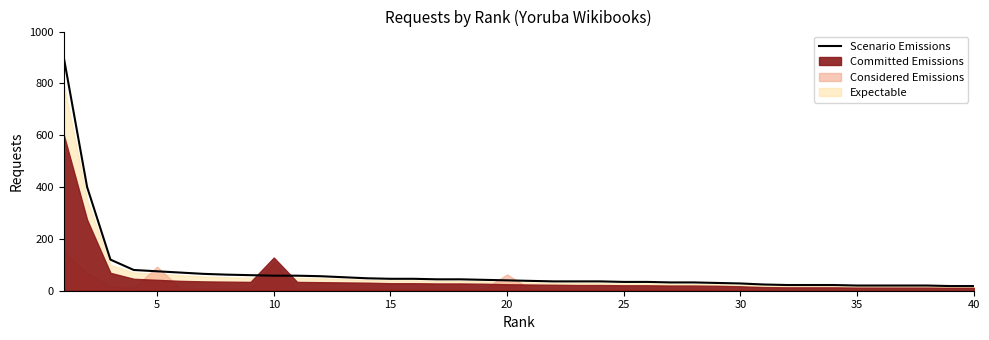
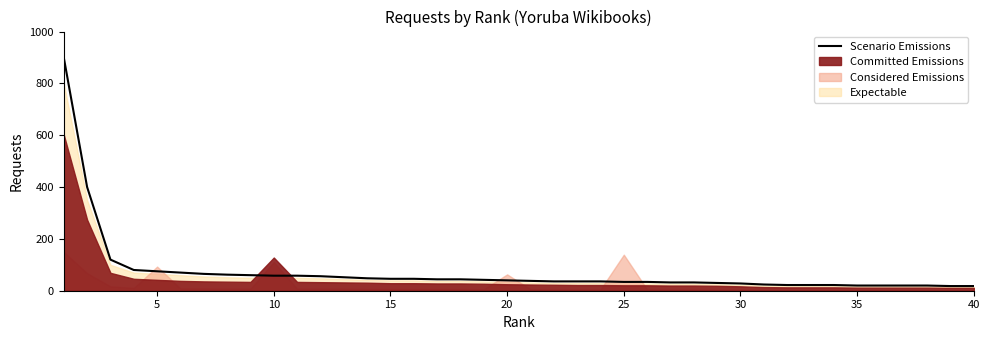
  {
    "Scenario Emissions": {
      "5": 80
    },
    "Expectable": {
      "5": 70
    },
    "Considered Emissions": {
      "5": 90,
      "10": 110,
      "20": 60,
-     "25": 10
+     "25": 140
    },
    "Committed Emissions": {
      "5": 40,
      "10": 130,
      "15": 30
    }
  }
